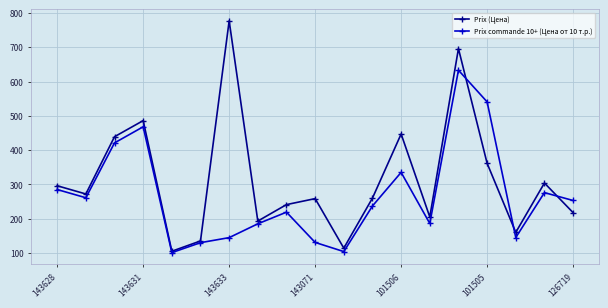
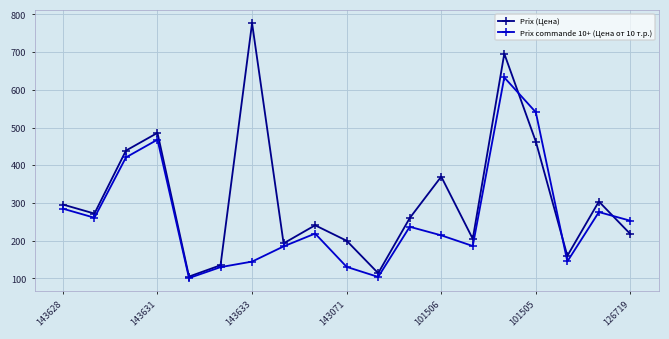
  {
    "Prix (Цена)": {
      "143628": 300,
      "143631": 490,
      "143633": 780,
-     "143071": 260,
-     "101506": 450,
-     "101505": 360,
+     "143071": 200,
+     "101506": 370,
+     "101505": 460,
      "126719": 220
    },
    "Prix commande 10+ (Цена от 10 т.р.)": {
      "143628": 290,
      "143631": 470,
      "143633": 140,
      "143071": 130,
-     "101506": 340,
+     "101506": 210,
      "101505": 540,
      "126719": 250
    }
  }
